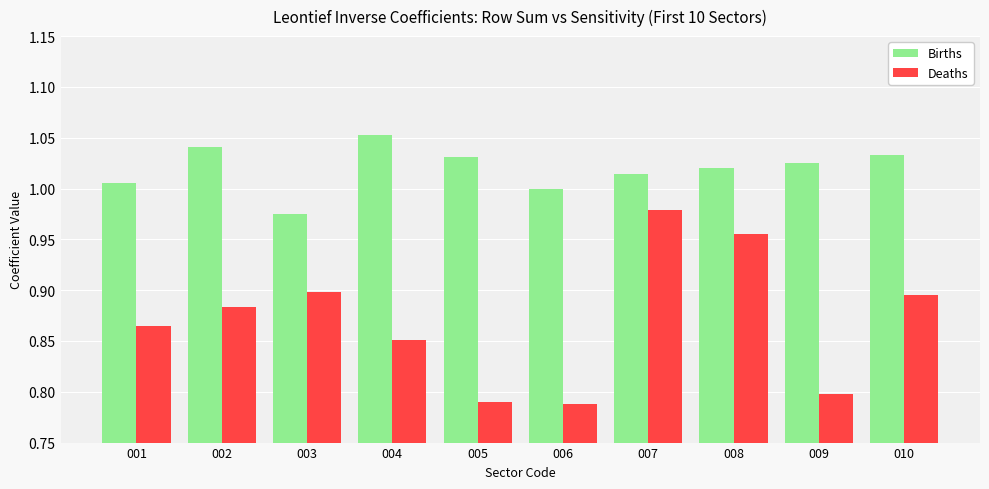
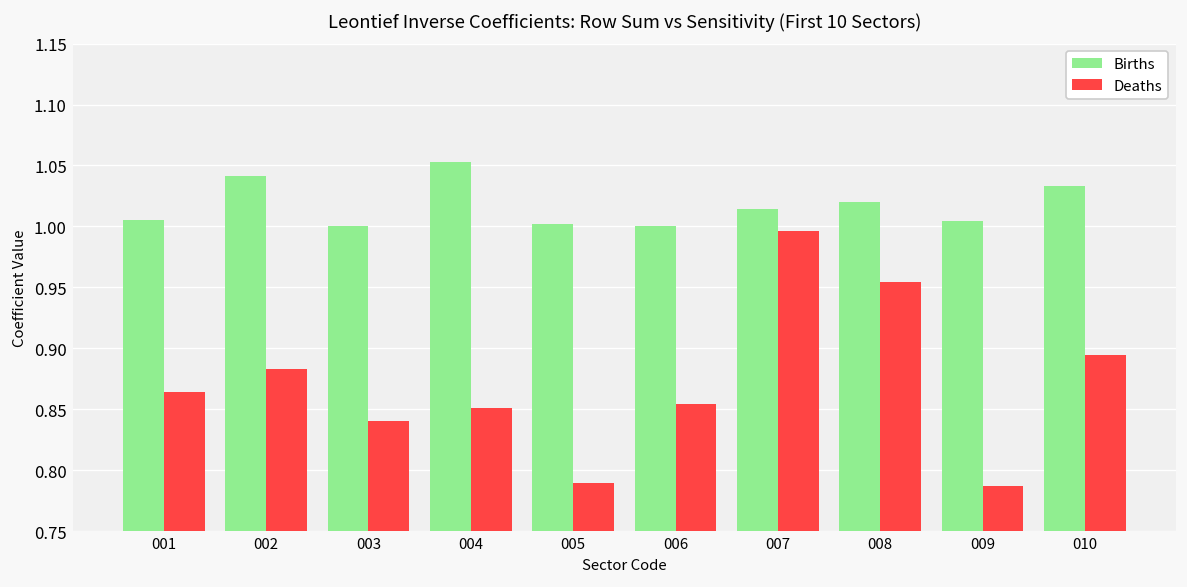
  {
    "Births": {
      "001": 1.005,
      "002": 1.041,
-     "003": 0.975,
+     "003": 1.000,
      "004": 1.053,
-     "005": 1.031,
+     "005": 1.002,
      "006": 1.000,
      "007": 1.015,
      "008": 1.020,
-     "009": 1.025,
+     "009": 1.004,
      "010": 1.033
    },
    "Deaths": {
      "001": 0.864,
      "002": 0.883,
-     "003": 0.898,
+     "003": 0.840,
      "004": 0.851,
      "005": 0.790,
-     "006": 0.788,
-     "007": 0.979,
+     "006": 0.855,
+     "007": 0.996,
      "008": 0.955,
-     "009": 0.798,
+     "009": 0.787,
      "010": 0.895
    }
  }
